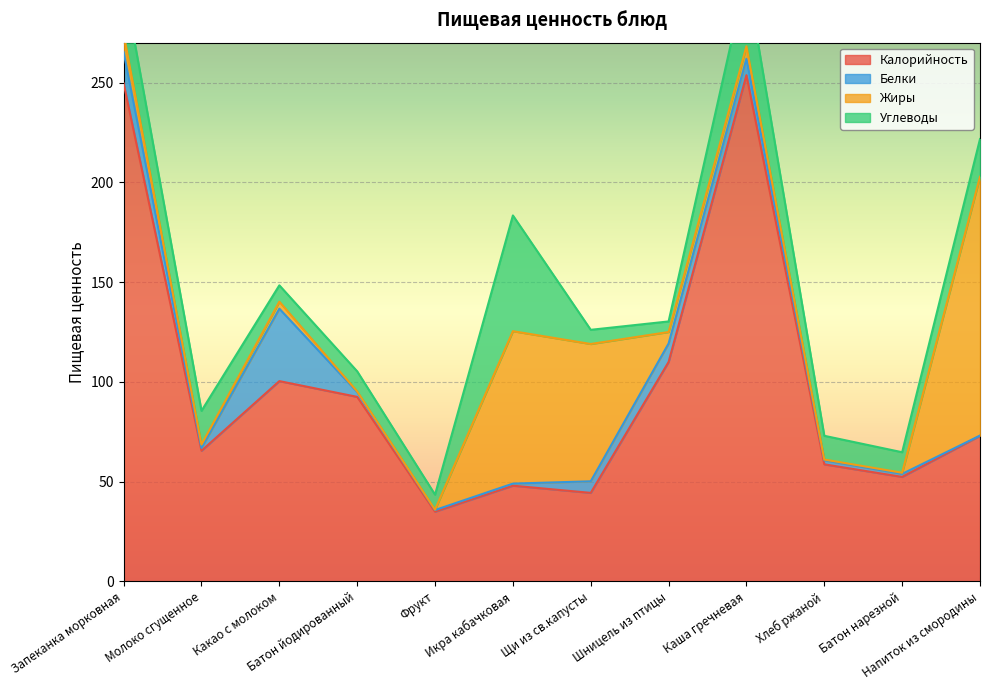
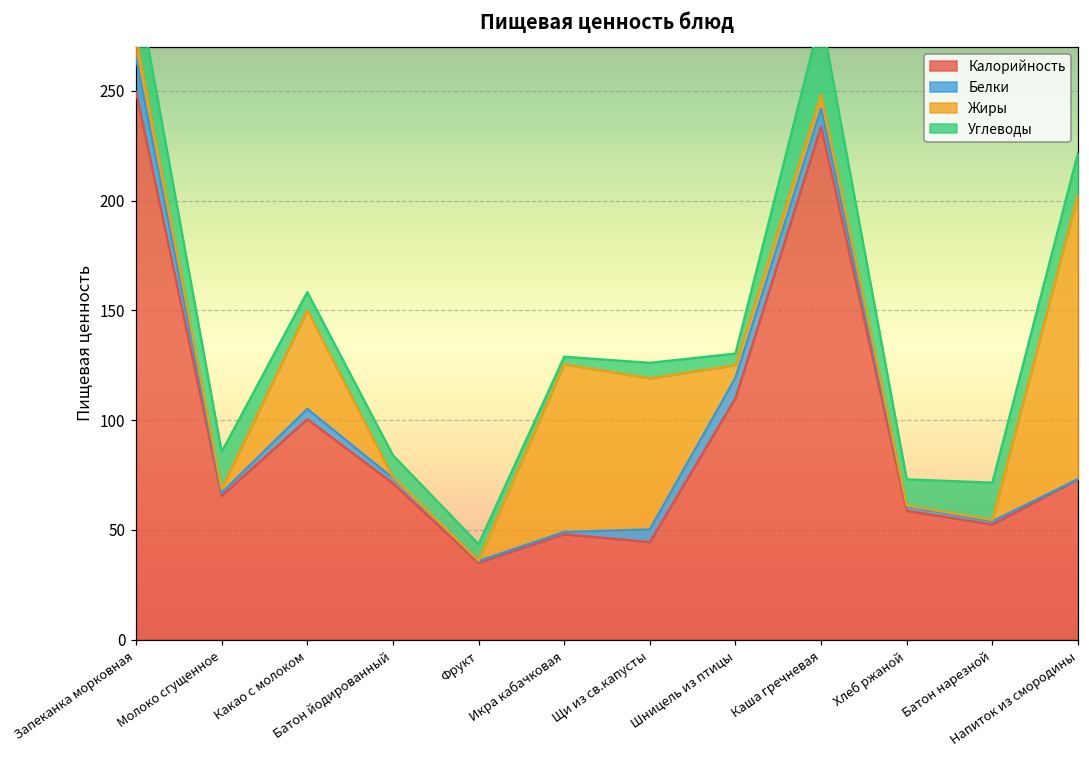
  {
    "Калорийность": {
      "Запеканка морковная": 250,
      "Молоко сгущенное": 66,
      "Какао с молоком": 100,
-     "Батон йодированный": 93,
+     "Батон йодированный": 71,
      "Щи из св.капусты": 44,
      "Шницель из птицы": 110,
-     "Каша гречневая": 254,
+     "Каша гречневая": 234,
      "Хлеб ржаной": 59,
      "Батон нарезной": 52
    },
    "Белки": {
      "Запеканка морковная": 16,
      "Молоко сгущенное": 1,
-     "Какао с молоком": 36,
+     "Какао с молоком": 5,
      "Щи из св.капусты": 6,
      "Шницель из птицы": 9,
      "Каша гречневая": 8
    },
    "Жиры": {
      "Молоко сгущенное": 2,
-     "Какао с молоком": 4,
+     "Какао с молоком": 45,
      "Икра кабачковая": 76,
      "Щи из св.капусты": 69,
      "Шницель из птицы": 6,
      "Каша гречневая": 6,
      "Напиток из смородины": 130
    },
    "Углеводы": {
      "Молоко сгущенное": 17,
      "Какао с молоком": 8,
      "Батон йодированный": 10,
      "Фрукт": 8,
-     "Икра кабачковая": 58,
+     "Икра кабачковая": 3,
      "Щи из св.капусты": 7,
      "Шницель из птицы": 5,
      "Хлеб ржаной": 12,
-     "Батон нарезной": 10,
+     "Батон нарезной": 17,
      "Напиток из смородины": 19
    }
  }
